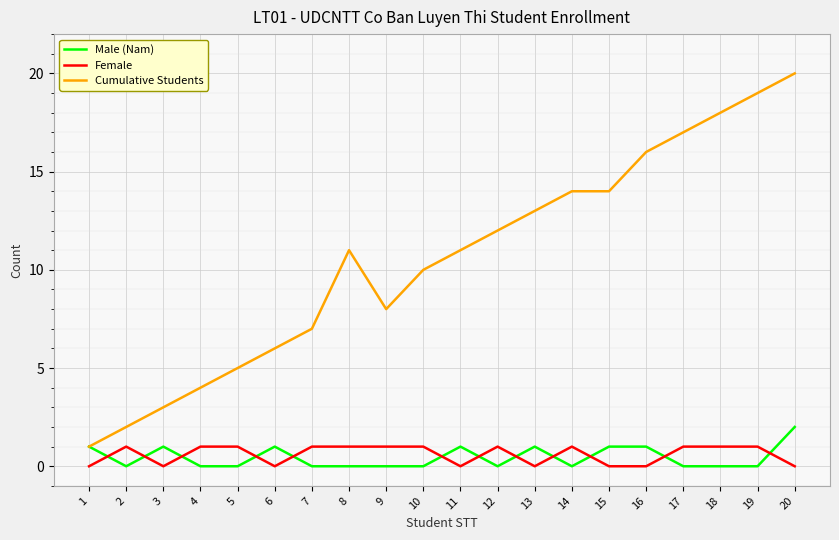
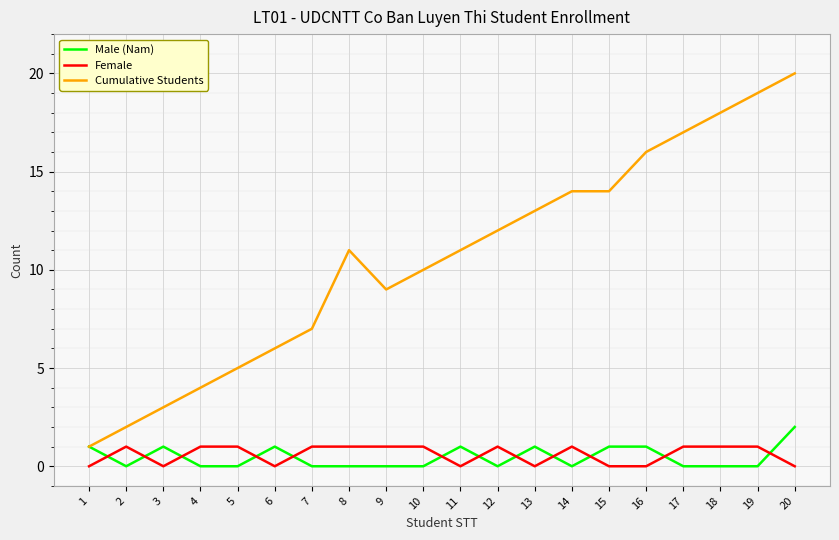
  {
    "Male (Nam)": {
      "2": 0,
      "3": 1,
      "4": 0,
      "5": 0,
      "6": 1,
      "7": 0,
      "8": 0,
      "9": 0,
      "10": 0,
      "11": 1,
      "12": 0,
      "13": 1,
      "14": 0,
      "15": 1,
      "16": 1,
      "17": 0,
      "18": 0,
      "19": 0,
      "20": 2
    },
    "Female": {
      "1": 0,
      "2": 1,
      "3": 0,
      "4": 1,
      "5": 1,
      "6": 0,
      "7": 1,
      "8": 1,
      "9": 1,
      "10": 1,
      "11": 0,
      "12": 1,
      "13": 0,
      "14": 1,
      "15": 0,
      "16": 0,
      "17": 1,
      "18": 1,
      "19": 1,
      "20": 0
    },
    "Cumulative Students": {
      "2": 2,
      "3": 3,
      "4": 4,
      "5": 5,
      "6": 6,
      "7": 7,
      "8": 11,
-     "9": 8,
+     "9": 9,
      "10": 10,
      "11": 11,
      "12": 12,
      "13": 13,
      "14": 14,
      "15": 14,
      "16": 16,
      "17": 17,
      "18": 18,
      "19": 19,
      "20": 20
    }
  }
